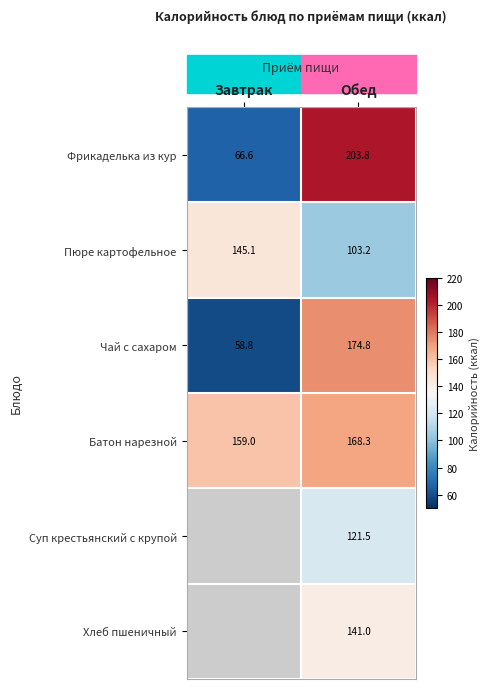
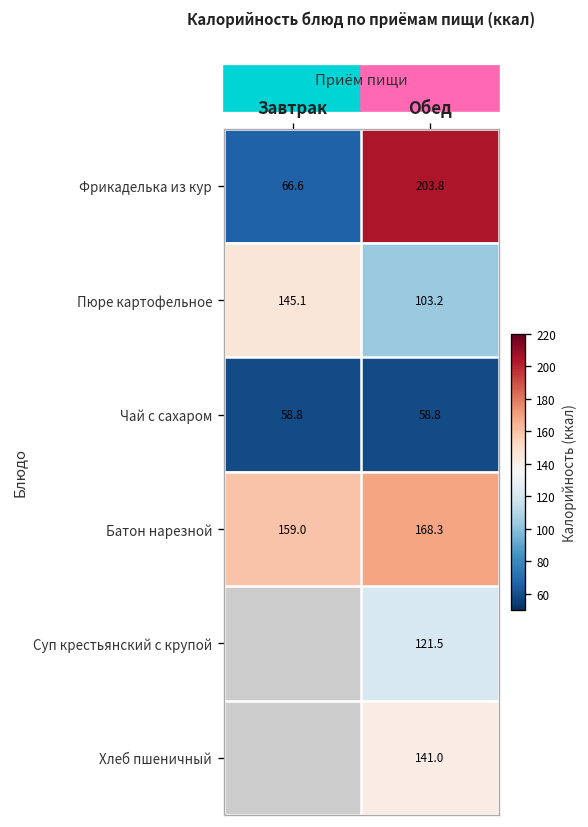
  {
    "Фрикаделька из кур": {
      "Завтрак": 66.6,
      "Обед": 203.8
    },
    "Пюре картофельное": {
      "Завтрак": 145.1,
      "Обед": 103.2
    },
    "Чай с сахаром": {
      "Завтрак": 58.8,
-     "Обед": 174.8
+     "Обед": 58.8
    },
    "Батон нарезной": {
      "Завтрак": 159.0,
      "Обед": 168.3
    },
    "Суп крестьянский с крупой": {
      "Обед": 121.5
    },
    "Хлеб пшеничный": {
      "Обед": 141.0
    }
  }
